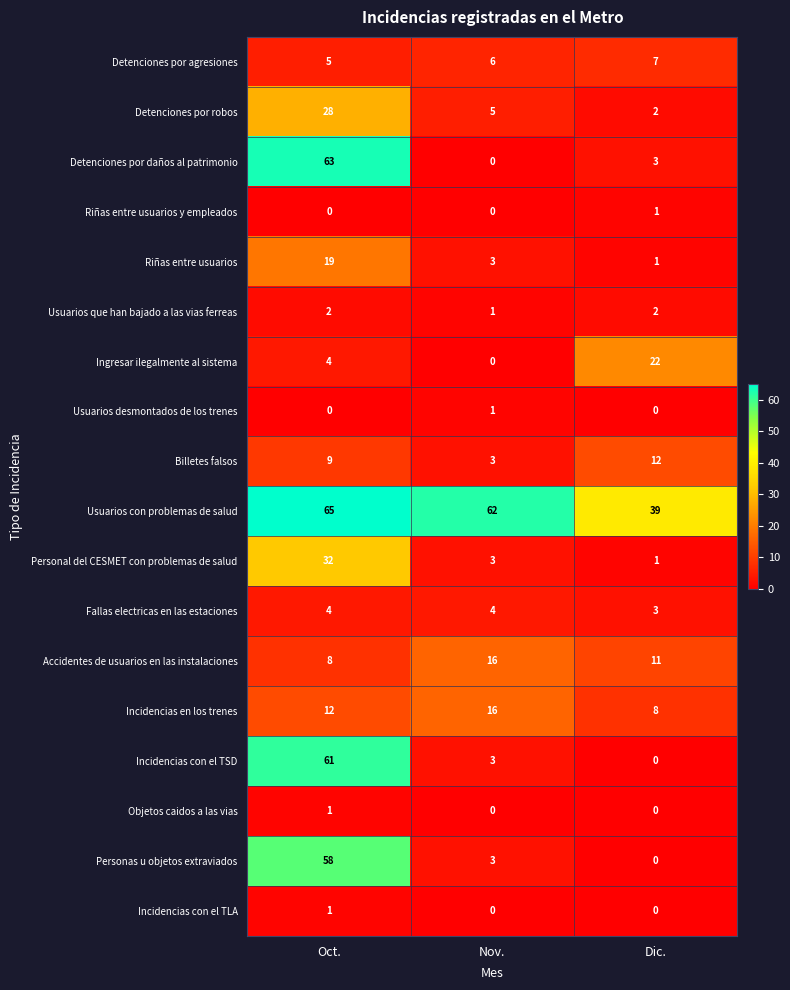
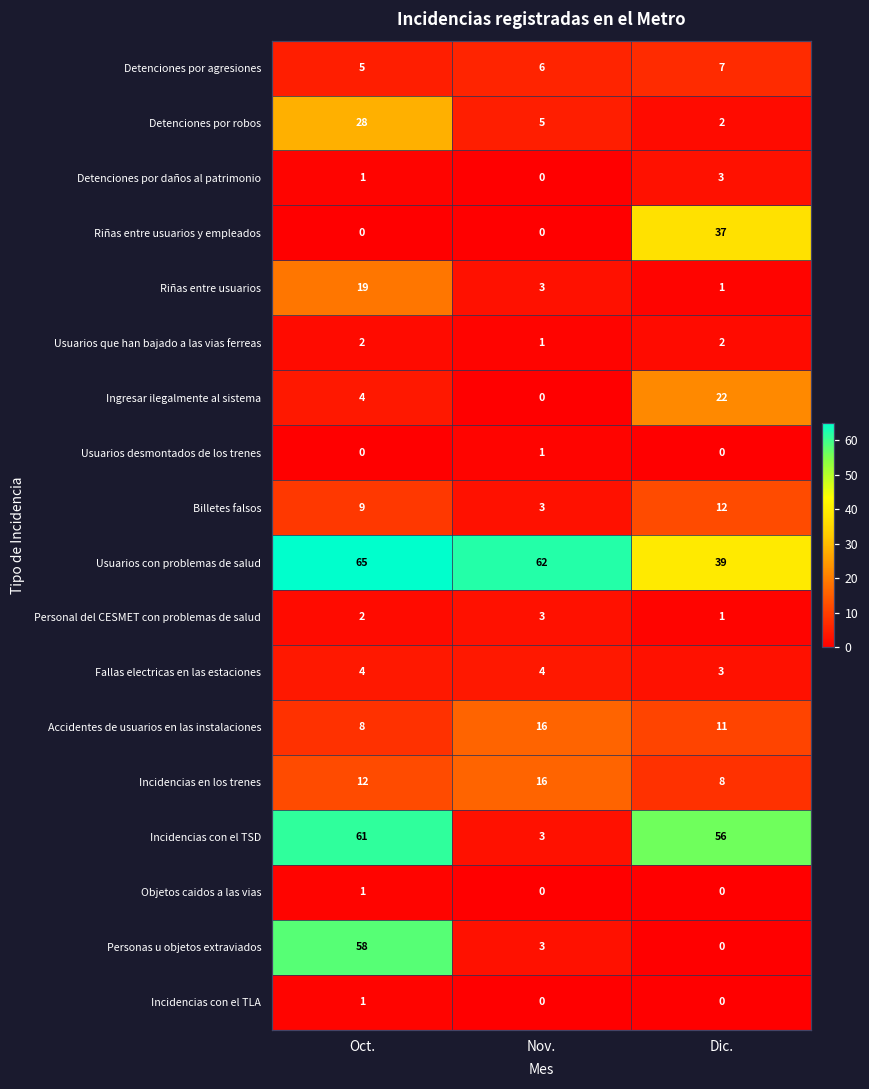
  {
    "Detenciones por agresiones": {
      "Oct.": 5,
      "Nov.": 6,
      "Dic.": 7
    },
    "Detenciones por robos": {
      "Oct.": 28,
      "Nov.": 5,
      "Dic.": 2
    },
    "Detenciones por daños al patrimonio": {
-     "Oct.": 63,
+     "Oct.": 1,
      "Nov.": 0,
      "Dic.": 3
    },
    "Riñas entre usuarios y empleados": {
      "Oct.": 0,
      "Nov.": 0,
-     "Dic.": 1
+     "Dic.": 37
    },
    "Riñas entre usuarios": {
      "Oct.": 19,
      "Nov.": 3,
      "Dic.": 1
    },
    "Usuarios que han bajado a las vias ferreas": {
      "Oct.": 2,
      "Nov.": 1,
      "Dic.": 2
    },
    "Ingresar ilegalmente al sistema": {
      "Oct.": 4,
      "Nov.": 0,
      "Dic.": 22
    },
    "Usuarios desmontados de los trenes": {
      "Oct.": 0,
      "Nov.": 1,
      "Dic.": 0
    },
    "Billetes falsos": {
      "Oct.": 9,
      "Nov.": 3,
      "Dic.": 12
    },
    "Usuarios con problemas de salud": {
      "Oct.": 65,
      "Nov.": 62,
      "Dic.": 39
    },
    "Personal del CESMET con problemas de salud": {
-     "Oct.": 32,
+     "Oct.": 2,
      "Nov.": 3,
      "Dic.": 1
    },
    "Fallas electricas en las estaciones": {
      "Oct.": 4,
      "Nov.": 4,
      "Dic.": 3
    },
    "Accidentes de usuarios en las instalaciones": {
      "Oct.": 8,
      "Nov.": 16,
      "Dic.": 11
    },
    "Incidencias en los trenes": {
      "Oct.": 12,
      "Nov.": 16,
      "Dic.": 8
    },
    "Incidencias con el TSD": {
      "Oct.": 61,
      "Nov.": 3,
-     "Dic.": 0
+     "Dic.": 56
    },
    "Objetos caidos a las vias": {
      "Oct.": 1,
      "Nov.": 0,
      "Dic.": 0
    },
    "Personas u objetos extraviados": {
      "Oct.": 58,
      "Nov.": 3,
      "Dic.": 0
    },
    "Incidencias con el TLA": {
      "Oct.": 1,
      "Nov.": 0,
      "Dic.": 0
    }
  }
